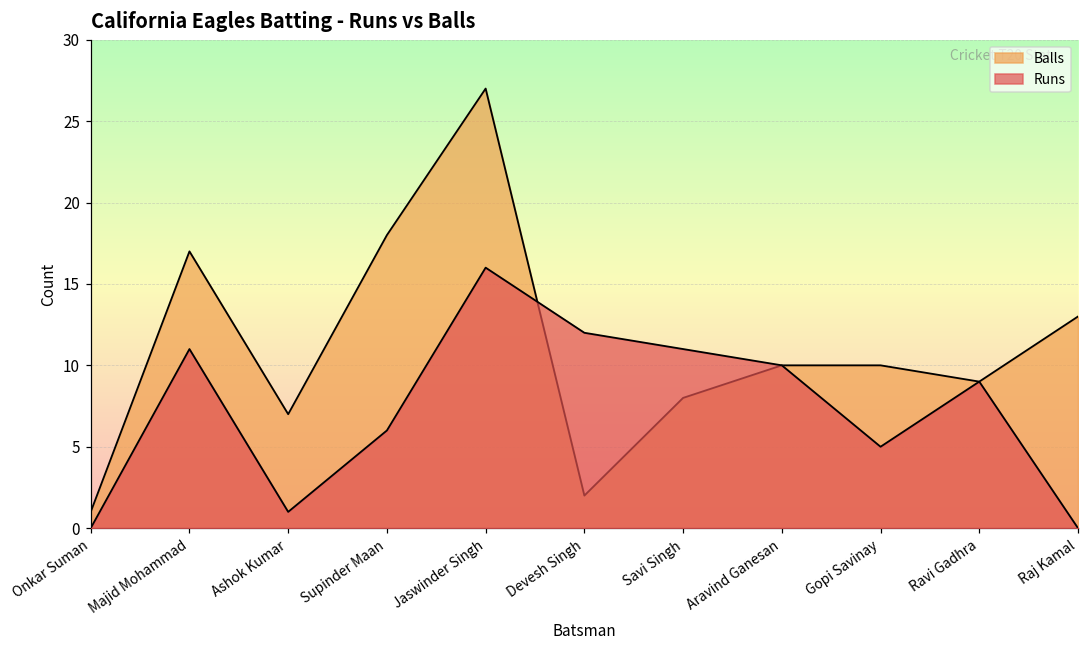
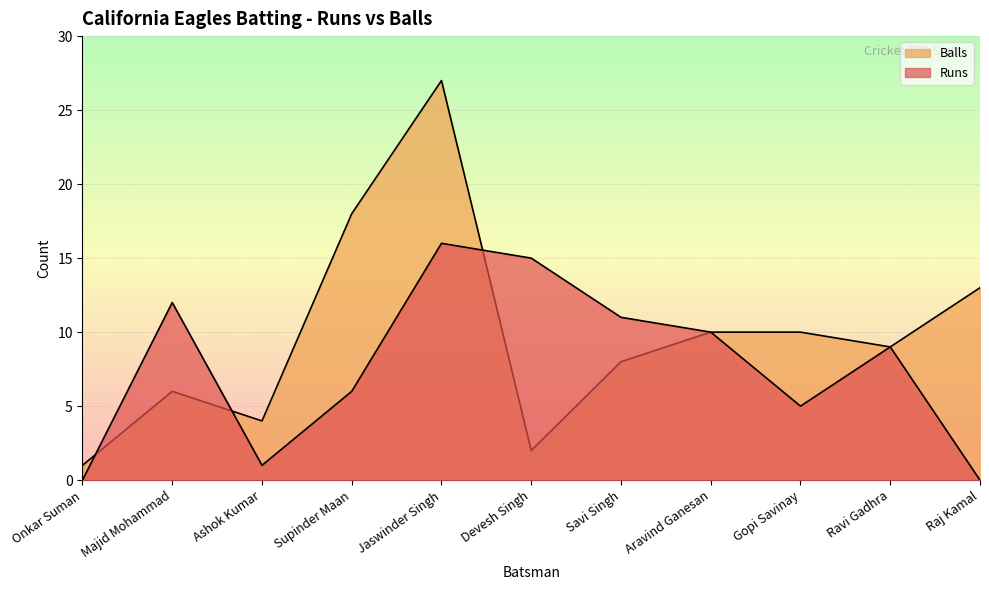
  {
    "Balls": {
      "Onkar Suman": 1,
-     "Majid Mohammad": 17,
-     "Ashok Kumar": 7,
+     "Majid Mohammad": 6,
+     "Ashok Kumar": 4,
      "Supinder Maan": 18,
      "Jaswinder Singh": 27,
      "Devesh Singh": 2,
      "Savi Singh": 8,
      "Gopi Savinay": 10,
      "Raj Kamal": 13
    },
    "Runs": {
      "Onkar Suman": 0,
-     "Majid Mohammad": 11,
+     "Majid Mohammad": 12,
      "Ashok Kumar": 1,
      "Supinder Maan": 6,
      "Jaswinder Singh": 16,
-     "Devesh Singh": 12,
+     "Devesh Singh": 15,
      "Savi Singh": 11,
      "Gopi Savinay": 5,
      "Raj Kamal": 0
    }
  }
